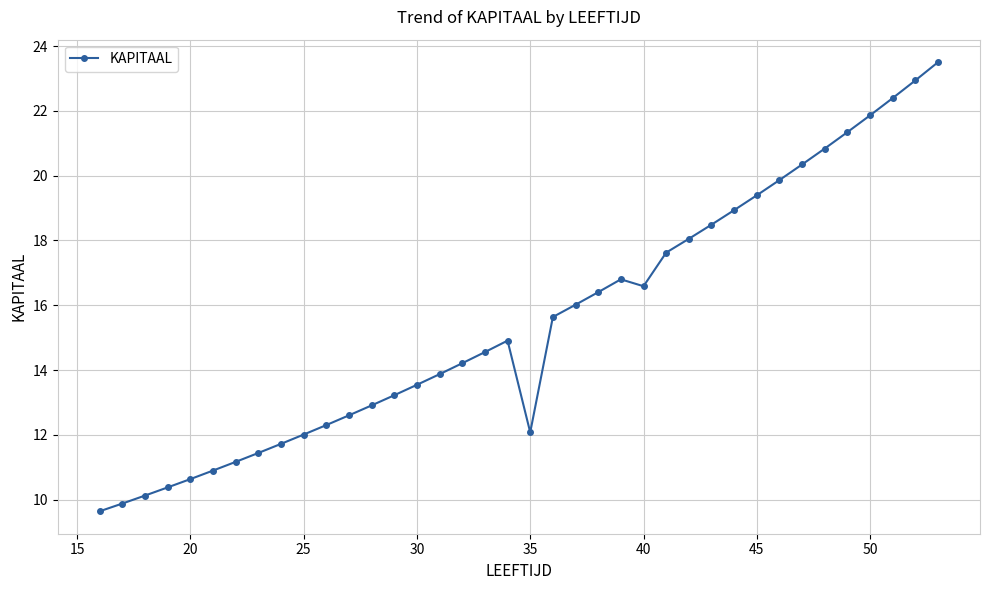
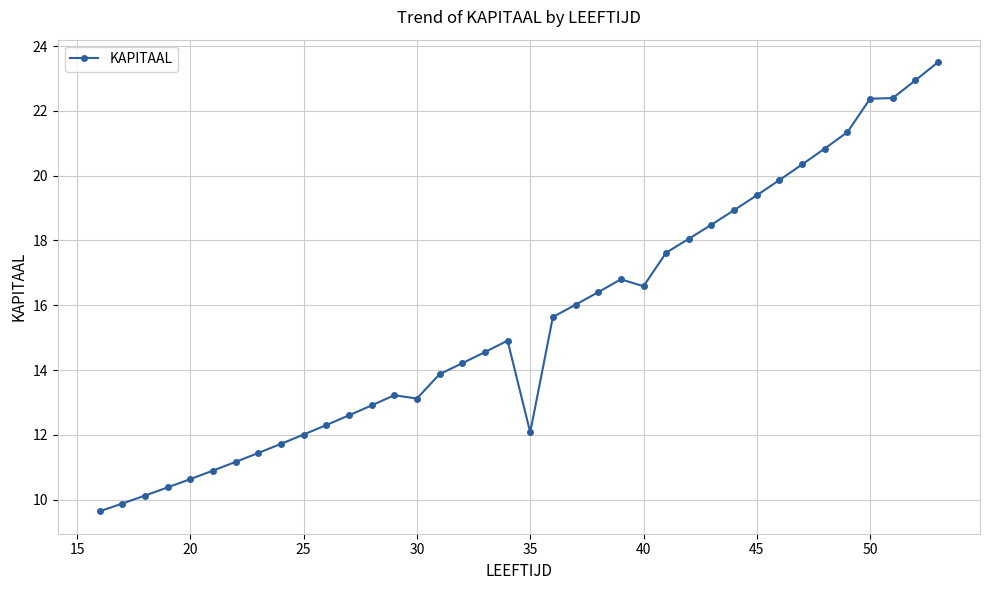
  {
    "20": 10.6,
    "25": 12.0,
-   "30": 13.5,
+   "30": 13.1,
    "35": 12.1,
    "40": 16.6,
    "45": 19.4,
-   "50": 21.9
+   "50": 22.4
  }
